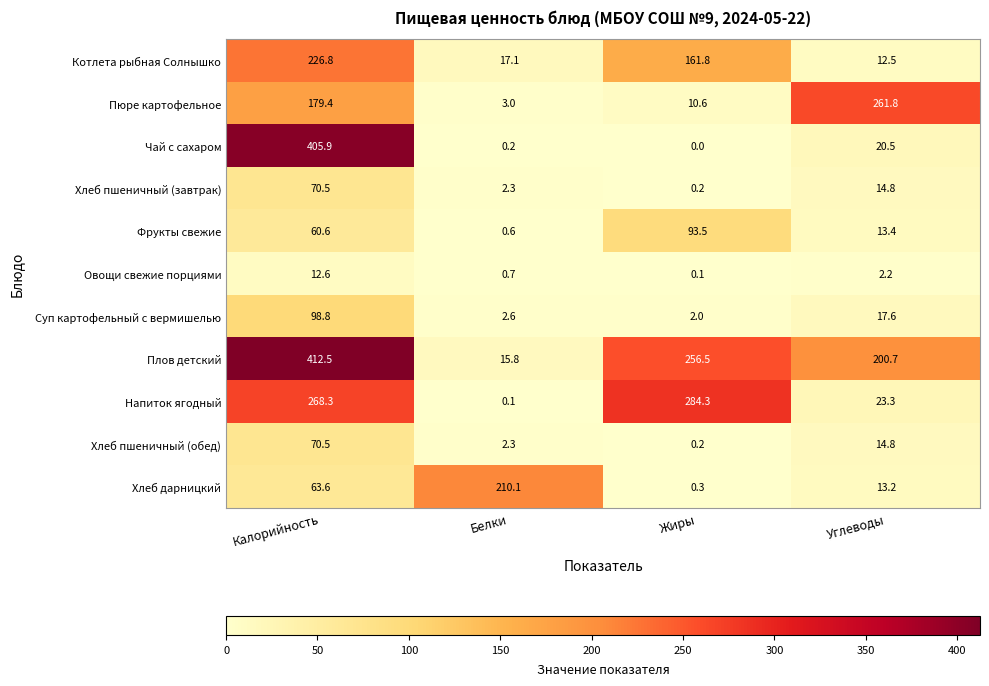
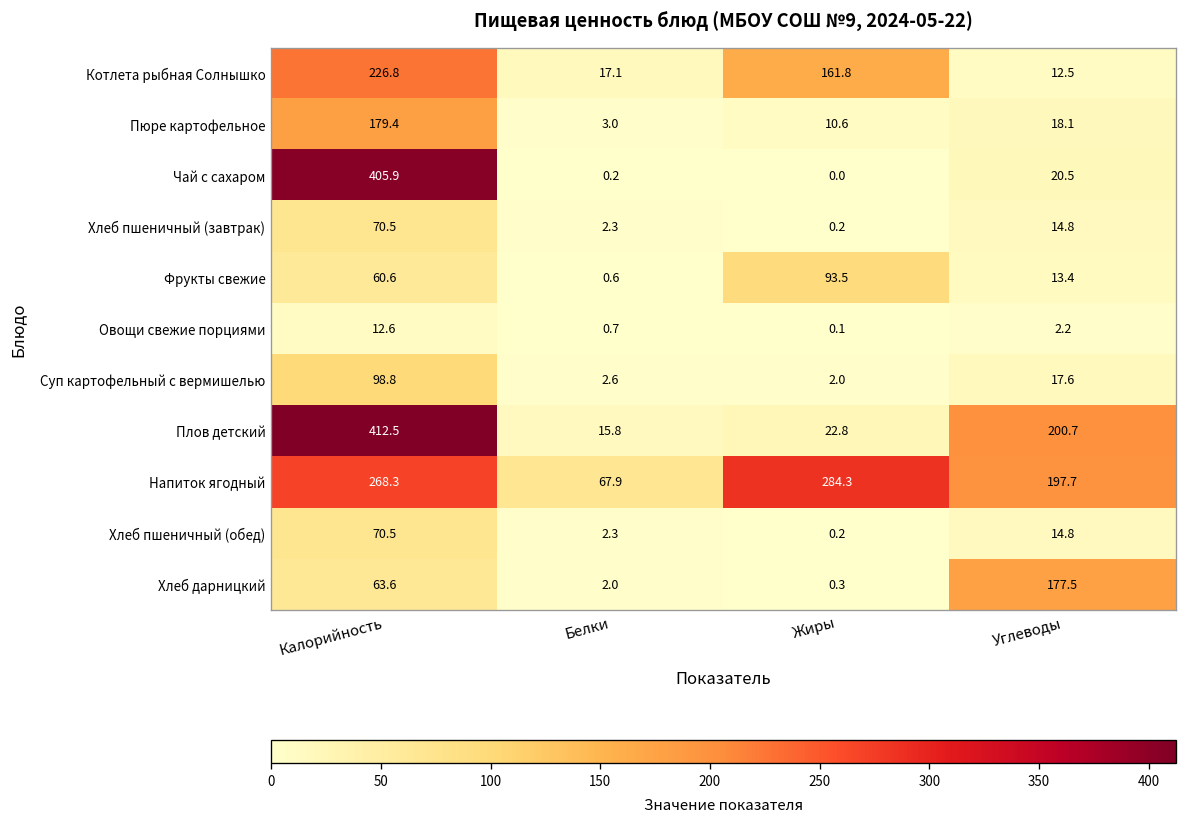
  {
    "Котлета рыбная Солнышко": {
      "Калорийность": 226.8,
      "Белки": 17.1,
      "Жиры": 161.8,
      "Углеводы": 12.5
    },
    "Пюре картофельное": {
      "Калорийность": 179.4,
      "Белки": 3.0,
      "Жиры": 10.6,
-     "Углеводы": 261.8
+     "Углеводы": 18.1
    },
    "Чай с сахаром": {
      "Калорийность": 405.9,
      "Белки": 0.2,
      "Жиры": 0.0,
      "Углеводы": 20.5
    },
    "Хлеб пшеничный (завтрак)": {
      "Калорийность": 70.5,
      "Белки": 2.3,
      "Жиры": 0.2,
      "Углеводы": 14.8
    },
    "Фрукты свежие": {
      "Калорийность": 60.6,
      "Белки": 0.6,
      "Жиры": 93.5,
      "Углеводы": 13.4
    },
    "Овощи свежие порциями": {
      "Калорийность": 12.6,
      "Белки": 0.7,
      "Жиры": 0.1,
      "Углеводы": 2.2
    },
    "Суп картофельный с вермишелью": {
      "Калорийность": 98.8,
      "Белки": 2.6,
      "Жиры": 2.0,
      "Углеводы": 17.6
    },
    "Плов детский": {
      "Калорийность": 412.5,
      "Белки": 15.8,
-     "Жиры": 256.5,
+     "Жиры": 22.8,
      "Углеводы": 200.7
    },
    "Напиток ягодный": {
      "Калорийность": 268.3,
-     "Белки": 0.1,
+     "Белки": 67.9,
      "Жиры": 284.3,
-     "Углеводы": 23.3
+     "Углеводы": 197.7
    },
    "Хлеб пшеничный (обед)": {
      "Калорийность": 70.5,
      "Белки": 2.3,
      "Жиры": 0.2,
      "Углеводы": 14.8
    },
    "Хлеб дарницкий": {
      "Калорийность": 63.6,
-     "Белки": 210.1,
+     "Белки": 2.0,
      "Жиры": 0.3,
-     "Углеводы": 13.2
+     "Углеводы": 177.5
    }
  }
